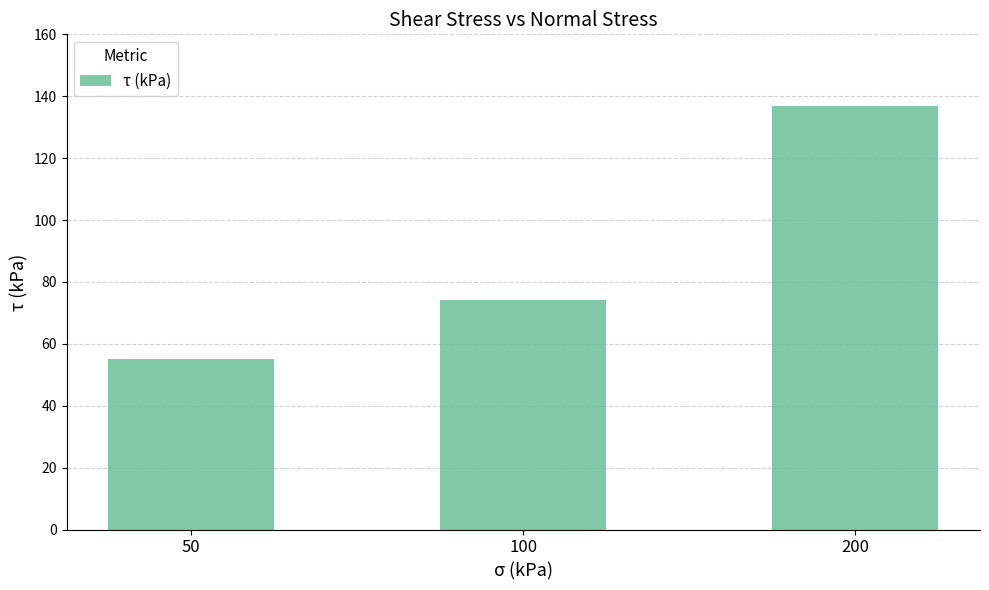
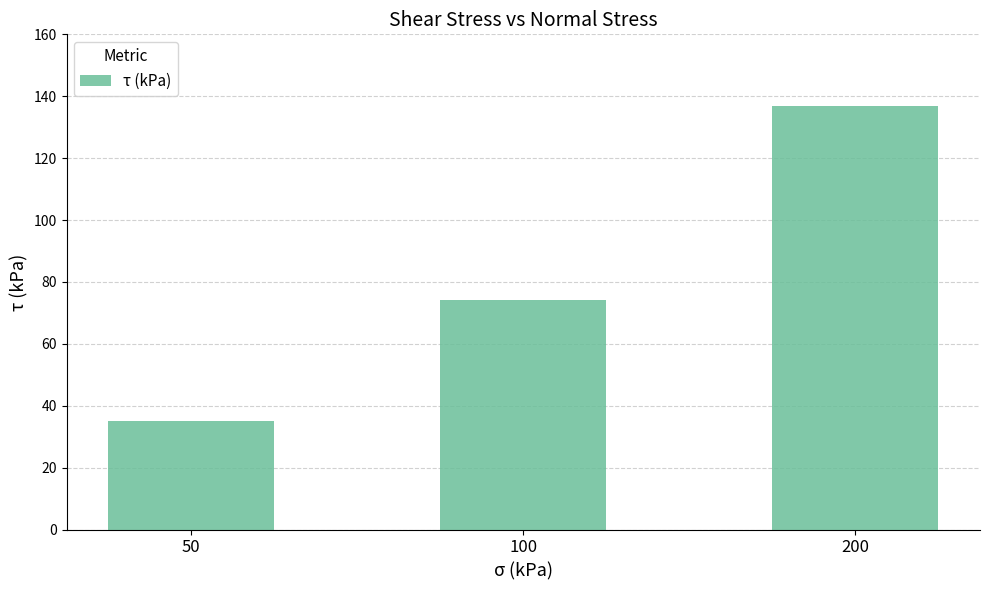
  {
-   "50": 55,
+   "50": 35,
    "100": 74,
    "200": 137
  }
